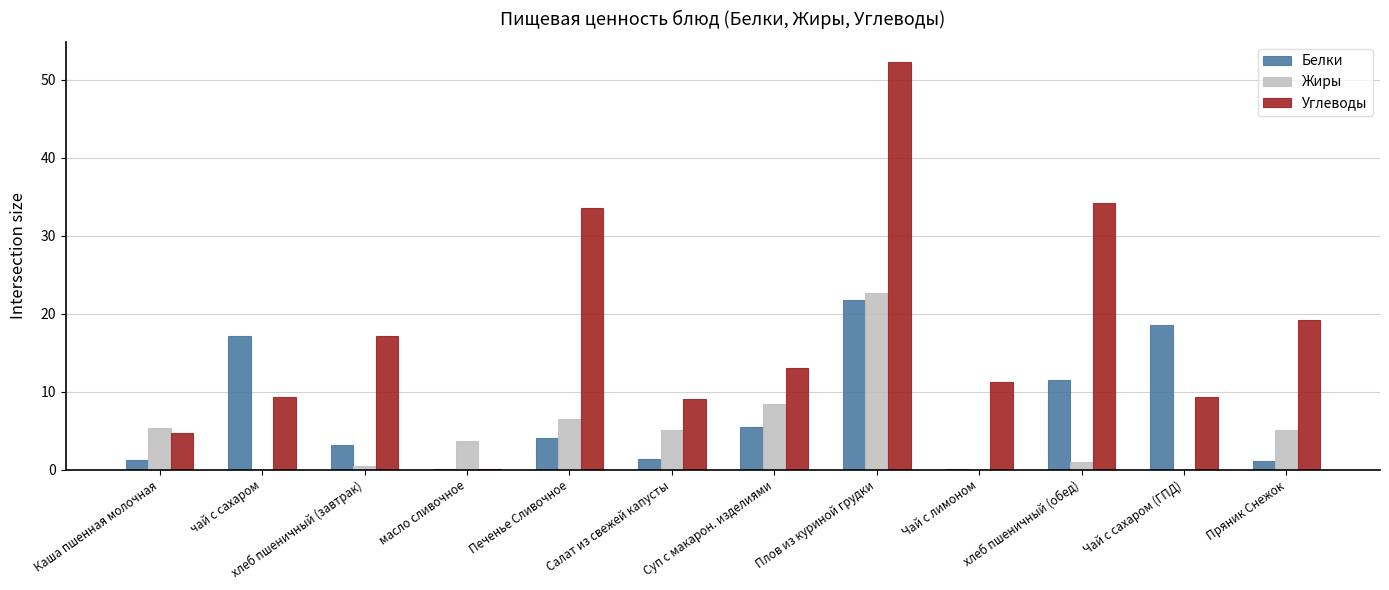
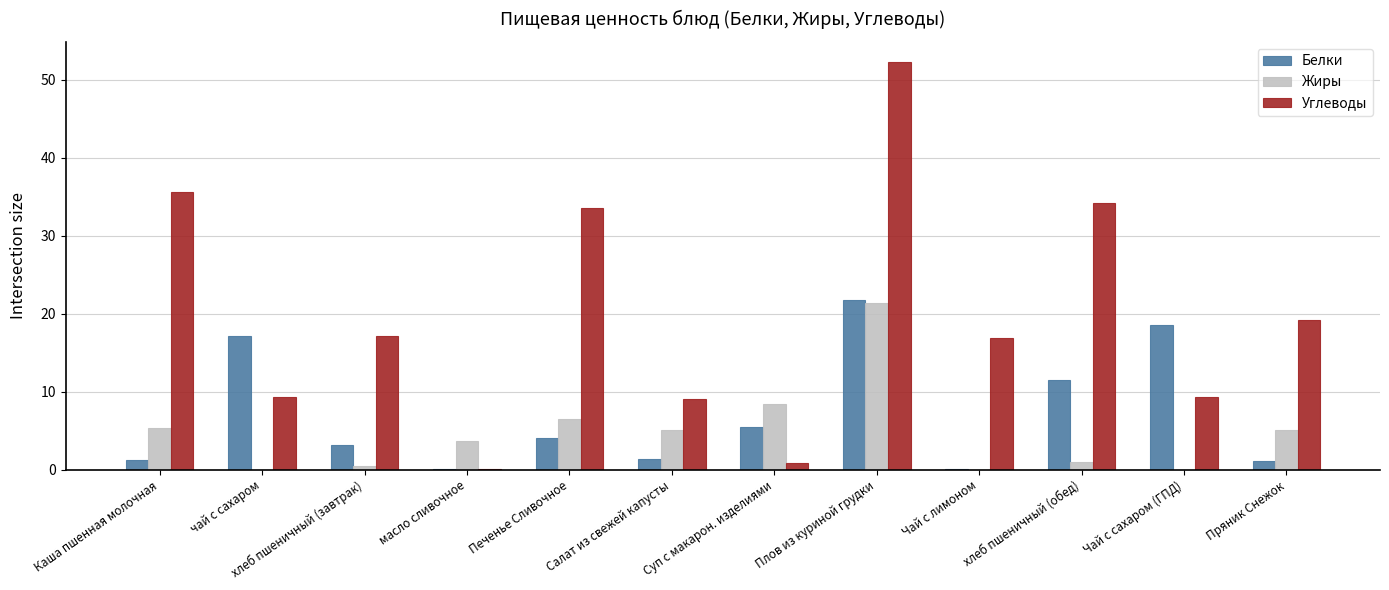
  {
    "Белки": {
      "Каша пшенная молочная": 1,
      "чай с сахаром": 17,
      "хлеб пшеничный (завтрак)": 3,
      "Печенье Сливочное": 4,
      "Салат из свежей капусты": 1,
      "Суп с макарон. изделиями": 6,
      "Плов из куриной грудки": 22,
      "хлеб пшеничный (обед)": 12,
      "Чай с сахаром (ГПД)": 18,
      "Пряник Снежок": 1
    },
    "Жиры": {
      "Каша пшенная молочная": 5,
      "хлеб пшеничный (завтрак)": 1,
      "масло сливочное": 4,
      "Печенье Сливочное": 7,
      "Салат из свежей капусты": 5,
      "Суп с макарон. изделиями": 8,
-     "Плов из куриной грудки": 23,
+     "Плов из куриной грудки": 21,
      "хлеб пшеничный (обед)": 1,
      "Пряник Снежок": 5
    },
    "Углеводы": {
-     "Каша пшенная молочная": 5,
+     "Каша пшенная молочная": 36,
      "чай с сахаром": 9,
      "хлеб пшеничный (завтрак)": 17,
      "Печенье Сливочное": 34,
      "Салат из свежей капусты": 9,
-     "Суп с макарон. изделиями": 13,
+     "Суп с макарон. изделиями": 1,
      "Плов из куриной грудки": 52,
-     "Чай с лимоном": 11,
+     "Чай с лимоном": 17,
      "хлеб пшеничный (обед)": 34,
      "Чай с сахаром (ГПД)": 9,
      "Пряник Снежок": 19
    }
  }
